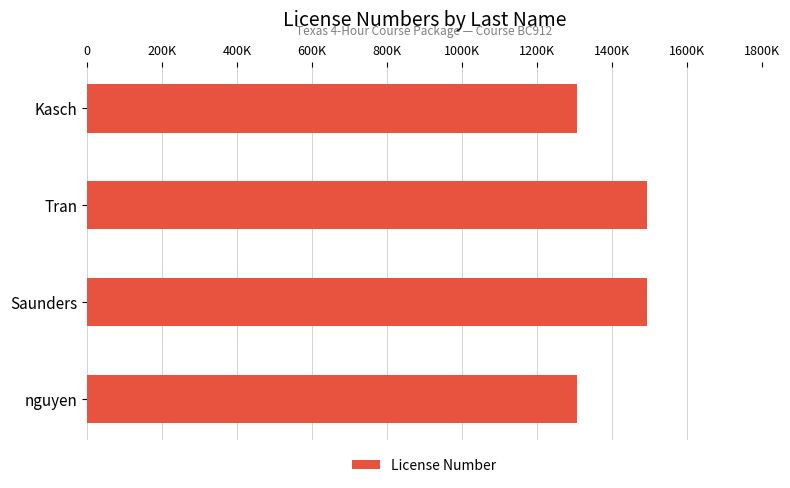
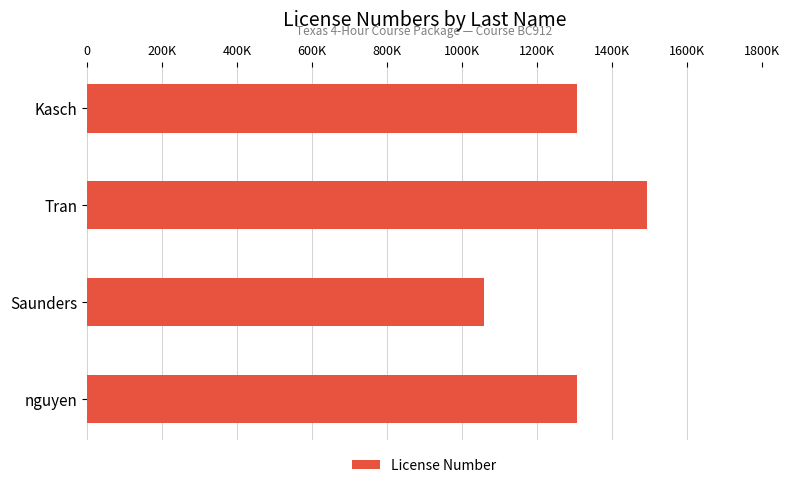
  {
    "Kasch": 1310000,
    "Tran": 1490000,
-   "Saunders": 1490000,
+   "Saunders": 1060000,
    "nguyen": 1310000
  }
